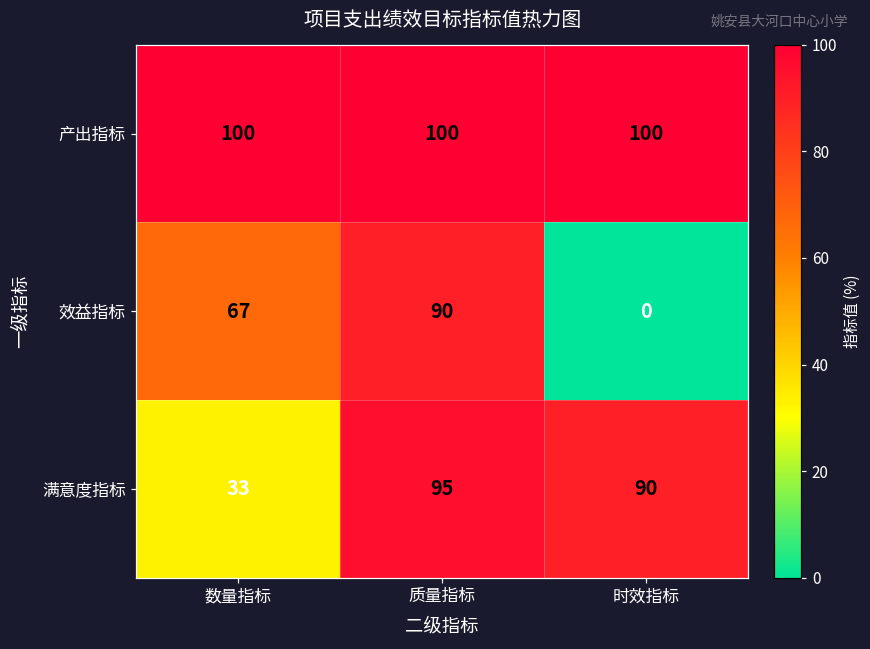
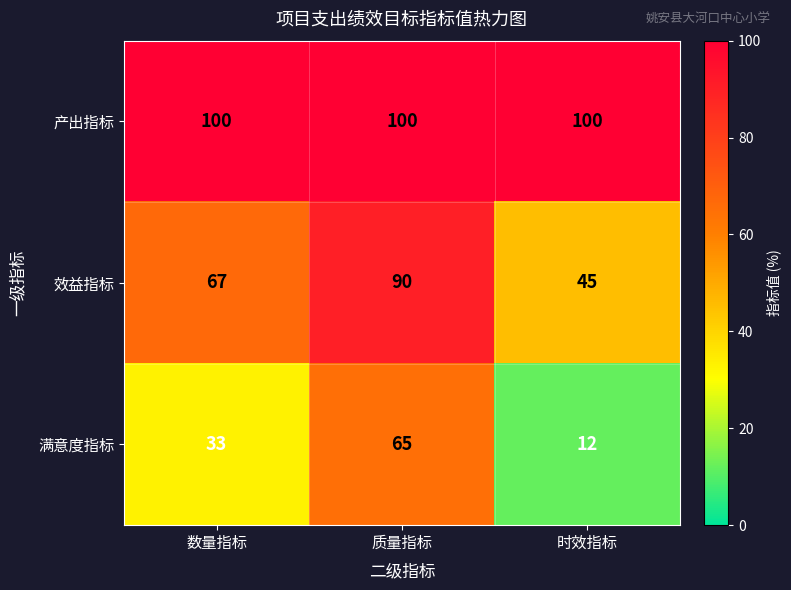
  {
    "产出指标": {
      "数量指标": 100,
      "质量指标": 100,
      "时效指标": 100
    },
    "效益指标": {
      "数量指标": 67,
      "质量指标": 90,
-     "时效指标": 0
+     "时效指标": 45
    },
    "满意度指标": {
      "数量指标": 33,
-     "质量指标": 95,
-     "时效指标": 90
+     "质量指标": 65,
+     "时效指标": 12
    }
  }
